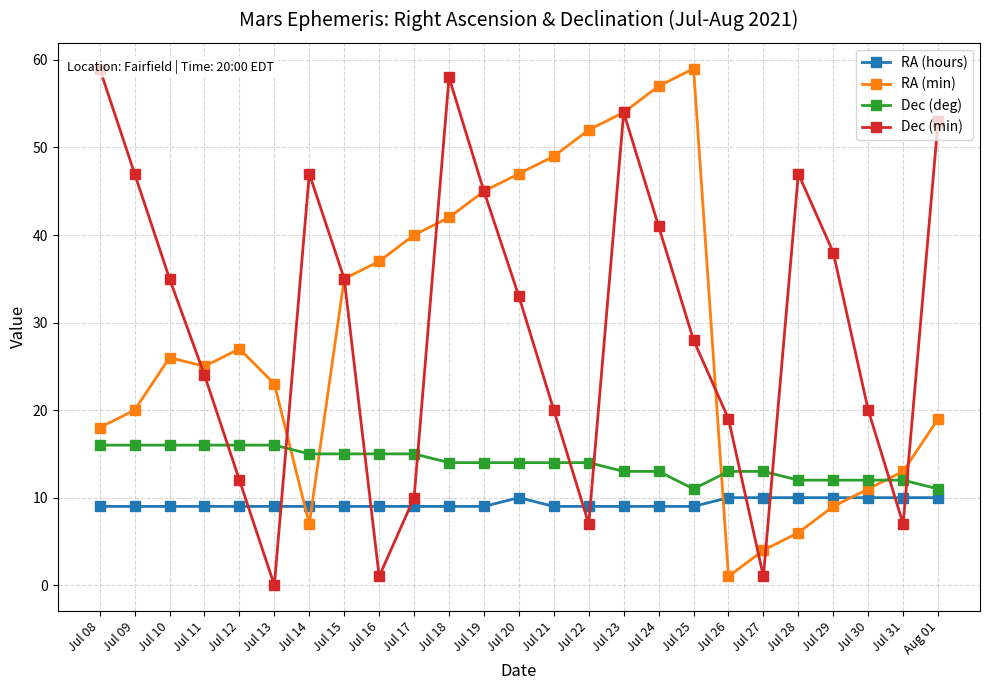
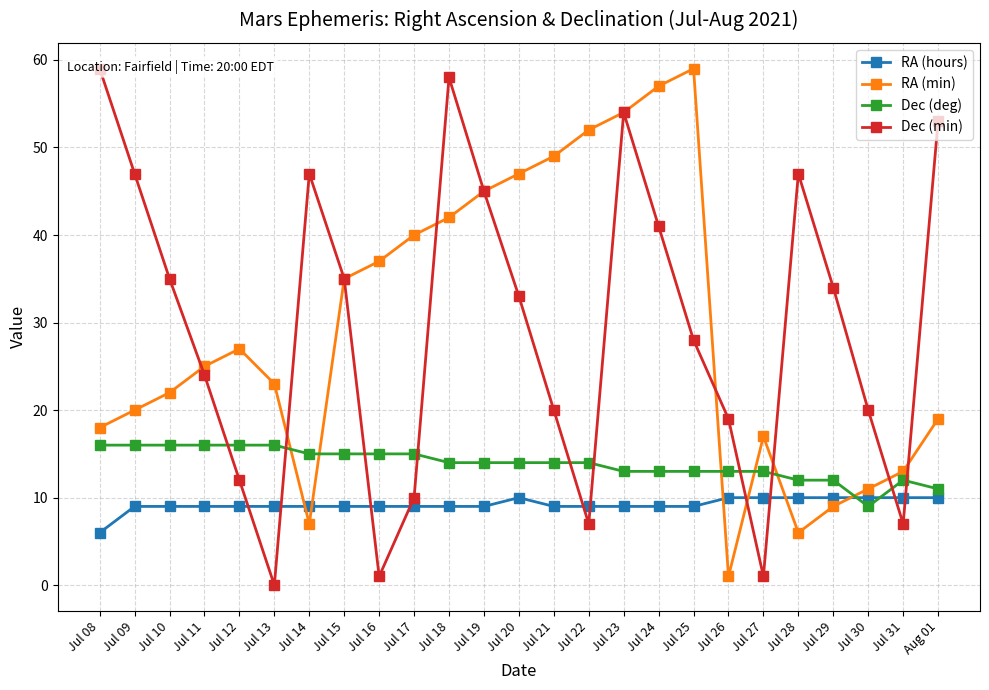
  {
    "RA (hours)": {
-     "Jul 08": 9,
+     "Jul 08": 6,
      "Jul 09": 9,
      "Jul 10": 9,
      "Jul 11": 9,
      "Jul 12": 9,
      "Jul 13": 9,
      "Jul 14": 9,
      "Jul 15": 9,
      "Jul 16": 9,
      "Jul 17": 9,
      "Jul 18": 9,
      "Jul 19": 9,
      "Jul 20": 10,
      "Jul 21": 9,
      "Jul 22": 9,
      "Jul 23": 9,
      "Jul 24": 9,
      "Jul 25": 9,
      "Jul 26": 10,
      "Jul 27": 10,
      "Jul 28": 10,
      "Jul 29": 10,
      "Jul 30": 10,
      "Jul 31": 10,
      "Aug 01": 10
    },
    "RA (min)": {
      "Jul 08": 18,
      "Jul 09": 20,
-     "Jul 10": 26,
+     "Jul 10": 22,
      "Jul 11": 25,
      "Jul 12": 27,
      "Jul 13": 23,
      "Jul 14": 7,
      "Jul 16": 37,
      "Jul 17": 40,
      "Jul 18": 42,
      "Jul 20": 47,
      "Jul 21": 49,
      "Jul 22": 52,
      "Jul 24": 57,
      "Jul 25": 59,
      "Jul 26": 1,
-     "Jul 27": 4,
+     "Jul 27": 17,
      "Jul 28": 6,
      "Jul 29": 9,
      "Jul 30": 11,
      "Jul 31": 13,
      "Aug 01": 19
    },
    "Dec (deg)": {
      "Jul 08": 16,
      "Jul 09": 16,
      "Jul 10": 16,
      "Jul 11": 16,
      "Jul 12": 16,
      "Jul 13": 16,
      "Jul 14": 15,
      "Jul 15": 15,
      "Jul 16": 15,
      "Jul 17": 15,
      "Jul 18": 14,
      "Jul 19": 14,
      "Jul 20": 14,
      "Jul 21": 14,
      "Jul 22": 14,
      "Jul 23": 13,
      "Jul 24": 13,
-     "Jul 25": 11,
+     "Jul 25": 13,
      "Jul 26": 13,
      "Jul 27": 13,
      "Jul 28": 12,
      "Jul 29": 12,
-     "Jul 30": 12,
+     "Jul 30": 9,
      "Jul 31": 12,
      "Aug 01": 11
    },
    "Dec (min)": {
      "Jul 09": 47,
      "Jul 10": 35,
      "Jul 11": 24,
      "Jul 12": 12,
      "Jul 13": 0,
      "Jul 14": 47,
      "Jul 16": 1,
      "Jul 17": 10,
      "Jul 18": 58,
      "Jul 20": 33,
      "Jul 21": 20,
      "Jul 22": 7,
      "Jul 24": 41,
      "Jul 25": 28,
      "Jul 26": 19,
      "Jul 27": 1,
      "Jul 28": 47,
-     "Jul 29": 38,
+     "Jul 29": 34,
      "Jul 30": 20,
      "Jul 31": 7
    }
  }
